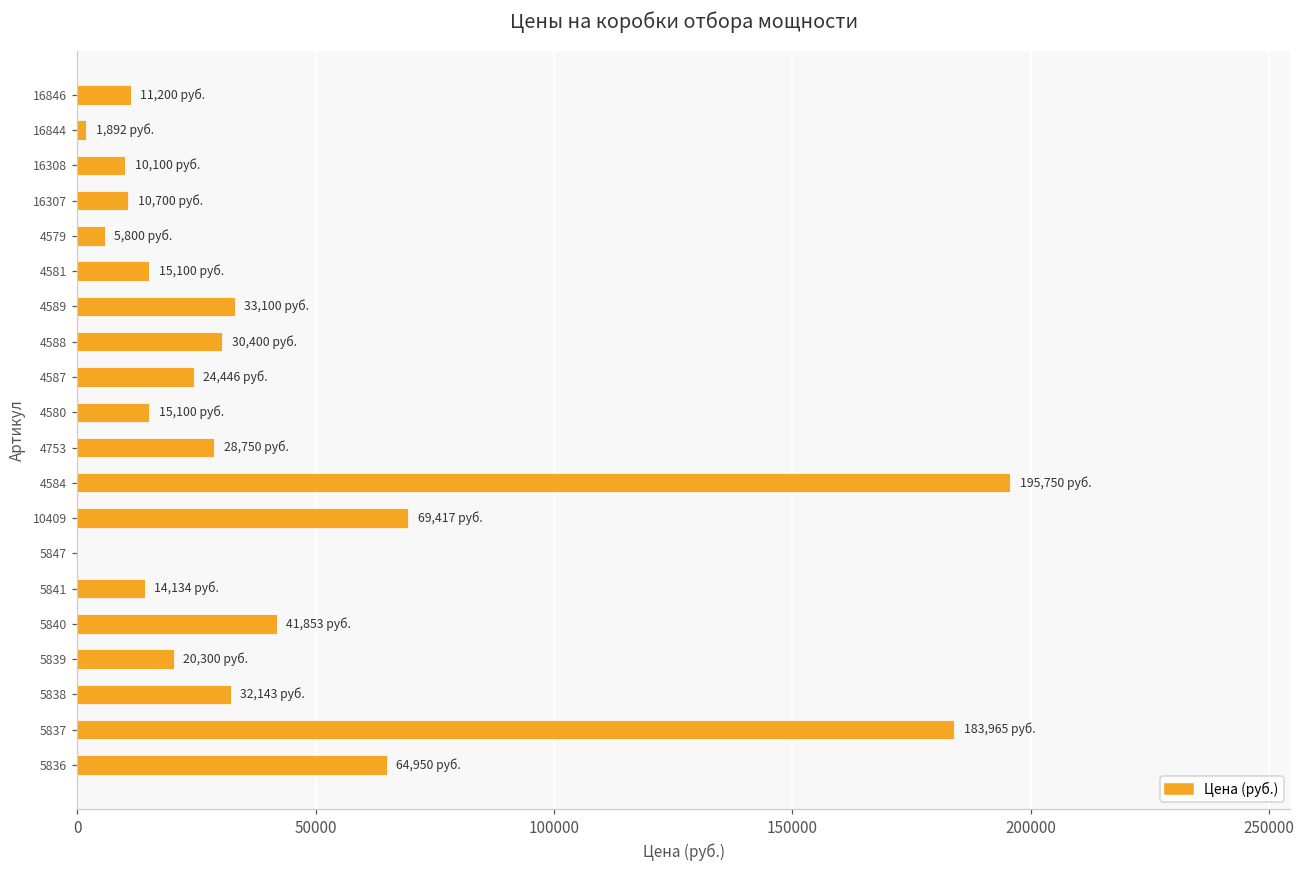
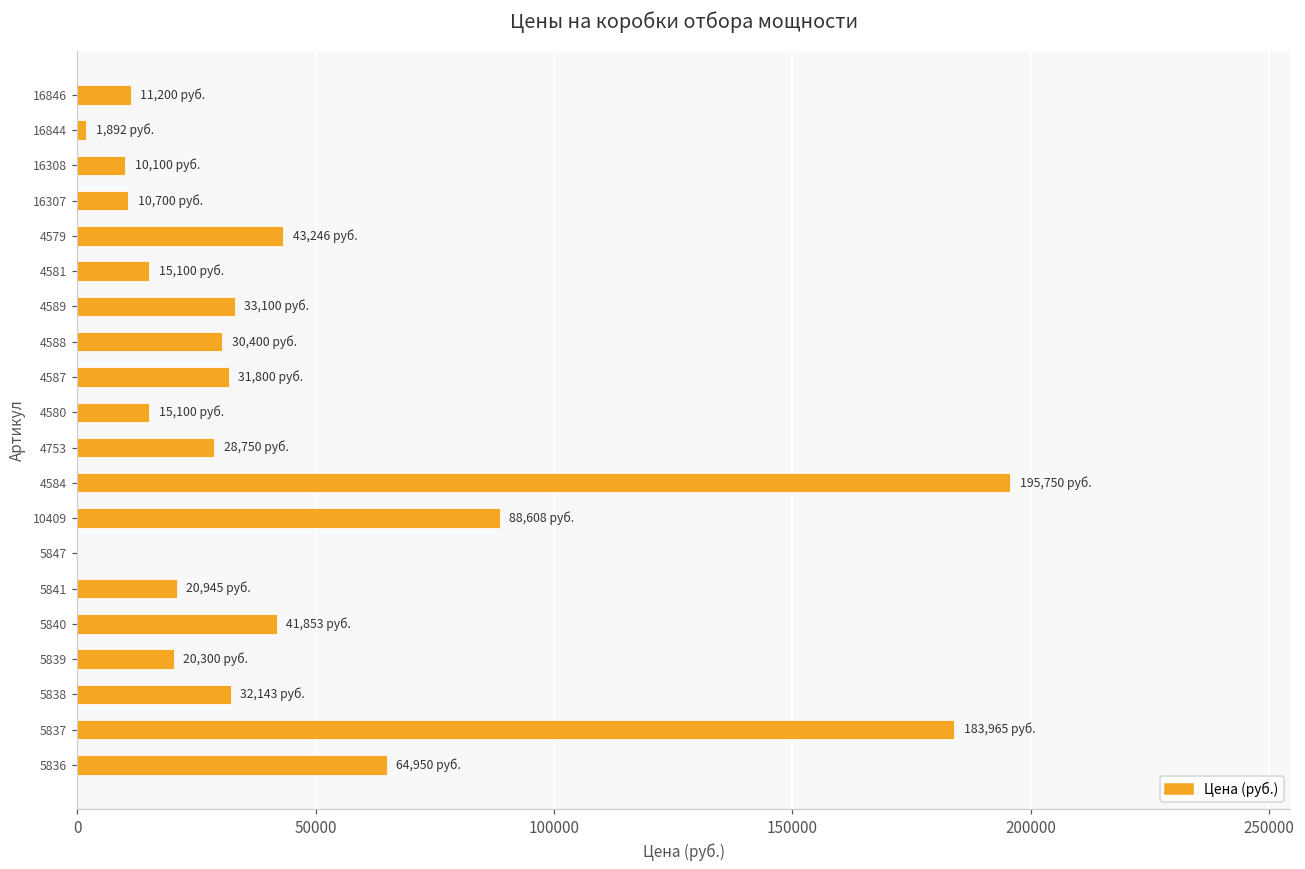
  {
    "16846": "11,200",
    "16844": "1,892",
    "16308": "10,100",
    "16307": "10,700",
-   "4579": "5,800",
+   "4579": "43,246",
    "4581": "15,100",
    "4589": "33,100",
    "4588": "30,400",
-   "4587": "24,446",
+   "4587": "31,800",
    "4580": "15,100",
    "4753": "28,750",
    "4584": "195,750",
-   "10409": "69,417",
-   "5841": "14,134",
+   "10409": "88,608",
+   "5841": "20,945",
    "5840": "41,853",
    "5839": "20,300",
    "5838": "32,143",
    "5837": "183,965",
    "5836": "64,950"
  }
